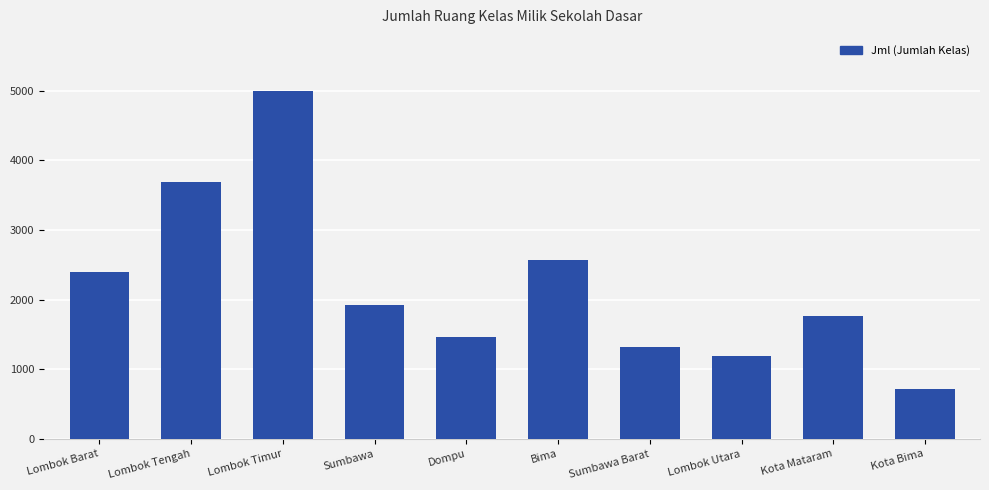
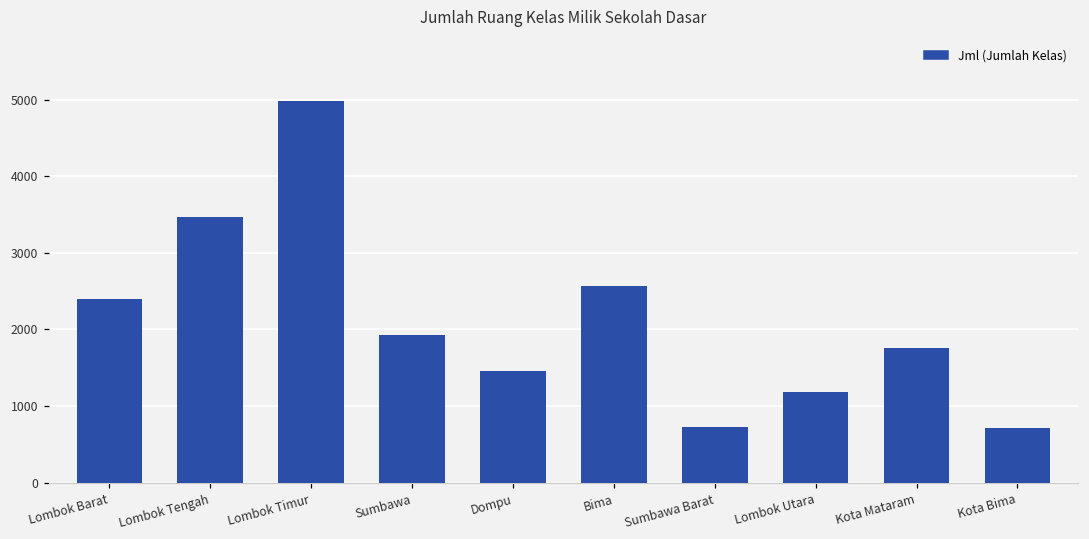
  {
    "Lombok Barat": 2400,
-   "Lombok Tengah": 3700,
+   "Lombok Tengah": 3500,
    "Lombok Timur": 5000,
    "Sumbawa": 1900,
    "Dompu": 1500,
    "Bima": 2600,
-   "Sumbawa Barat": 1300,
+   "Sumbawa Barat": 700,
    "Lombok Utara": 1200,
    "Kota Mataram": 1800,
    "Kota Bima": 700
  }
